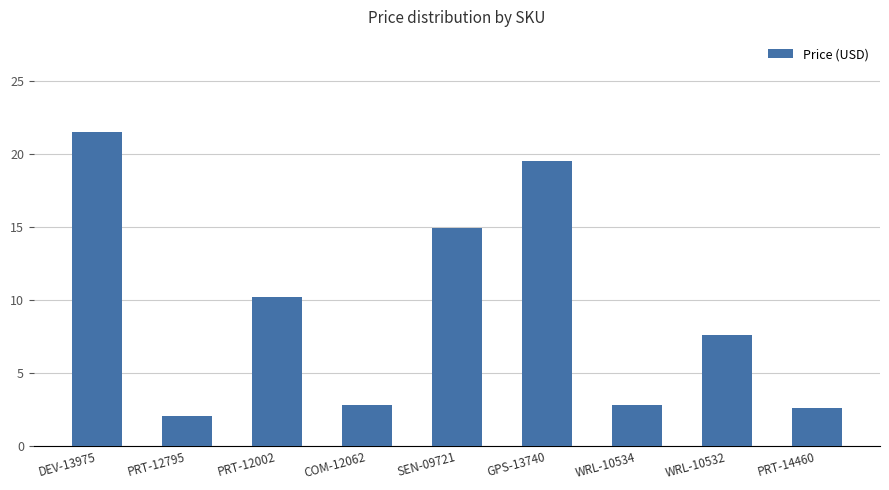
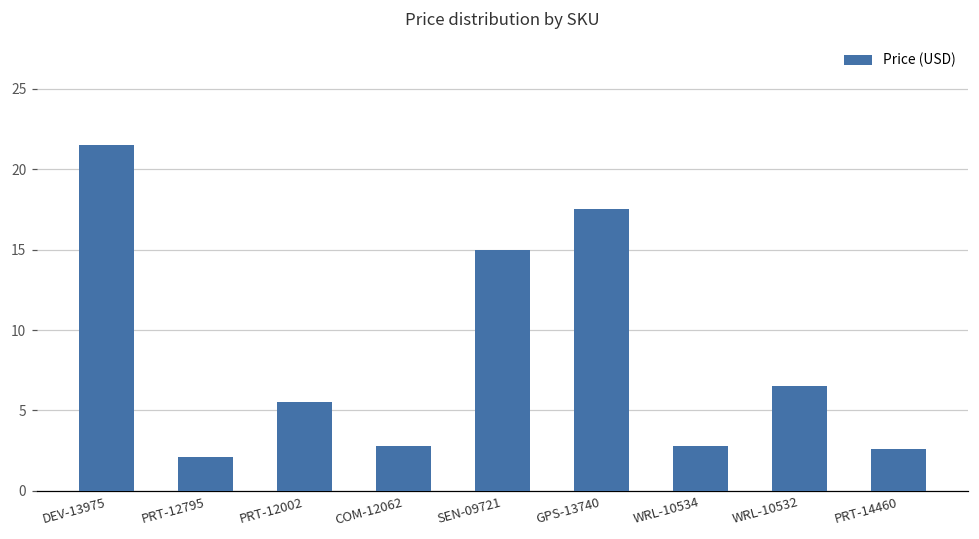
  {
    "DEV-13975": 21.5,
    "PRT-12795": 2.1,
-   "PRT-12002": 10.2,
+   "PRT-12002": 5.5,
    "COM-12062": 2.8,
    "SEN-09721": 15.0,
-   "GPS-13740": 19.5,
+   "GPS-13740": 17.5,
    "WRL-10534": 2.8,
-   "WRL-10532": 7.6,
+   "WRL-10532": 6.5,
    "PRT-14460": 2.6
  }
